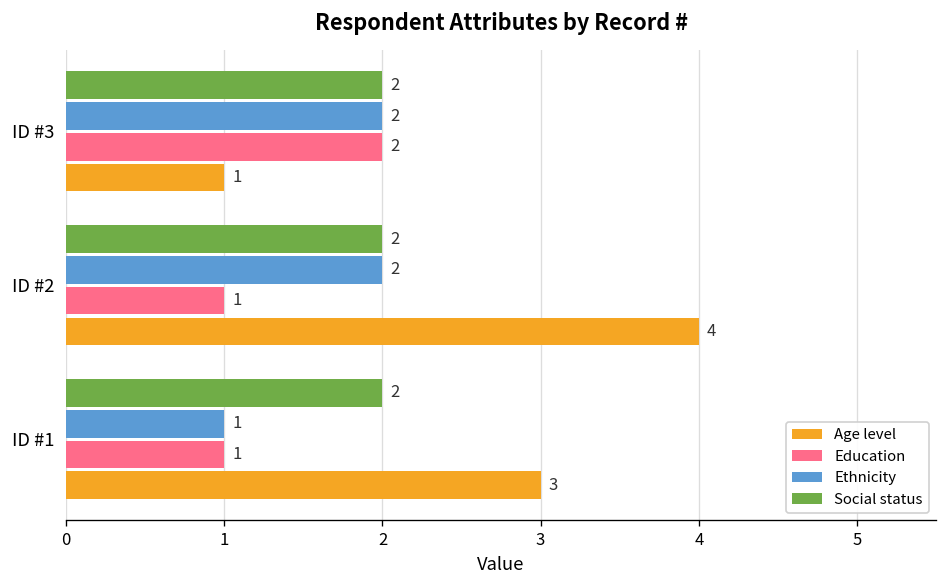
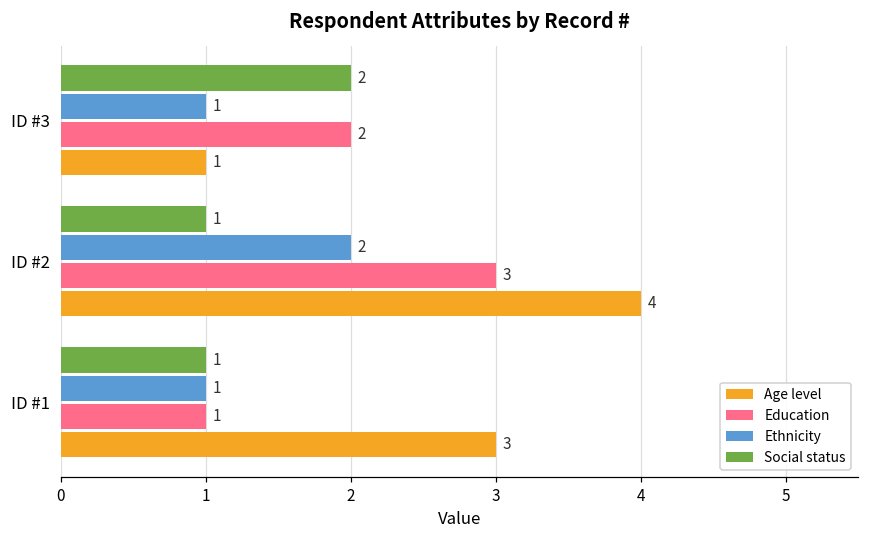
  {
    "Age level": {
      "ID #3": 1,
      "ID #2": 4,
      "ID #1": 3
    },
    "Education": {
      "ID #3": 2,
-     "ID #2": 1,
+     "ID #2": 3,
      "ID #1": 1
    },
    "Ethnicity": {
-     "ID #3": 2,
+     "ID #3": 1,
      "ID #2": 2,
      "ID #1": 1
    },
    "Social status": {
      "ID #3": 2,
-     "ID #2": 2,
-     "ID #1": 2
+     "ID #2": 1,
+     "ID #1": 1
    }
  }
